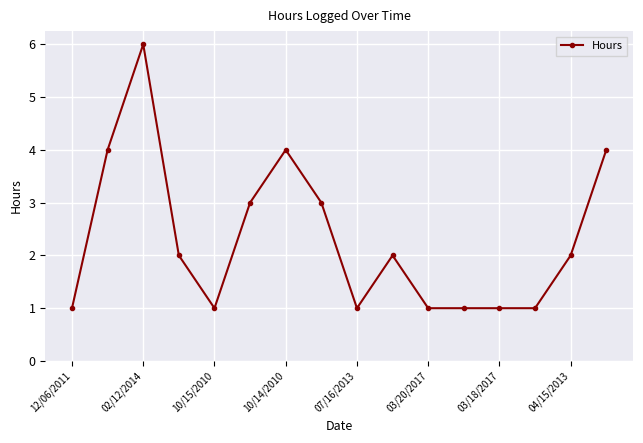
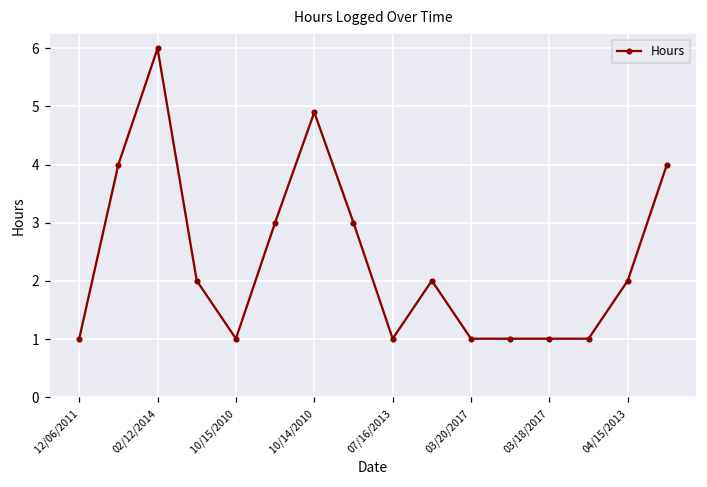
  {
    "12/06/2011": 1.0,
    "02/12/2014": 6.0,
-   "10/14/2010": 4.0,
+   "10/14/2010": 4.9,
    "07/16/2013": 1.0,
    "03/20/2017": 1.0,
    "03/18/2017": 1.0
  }
